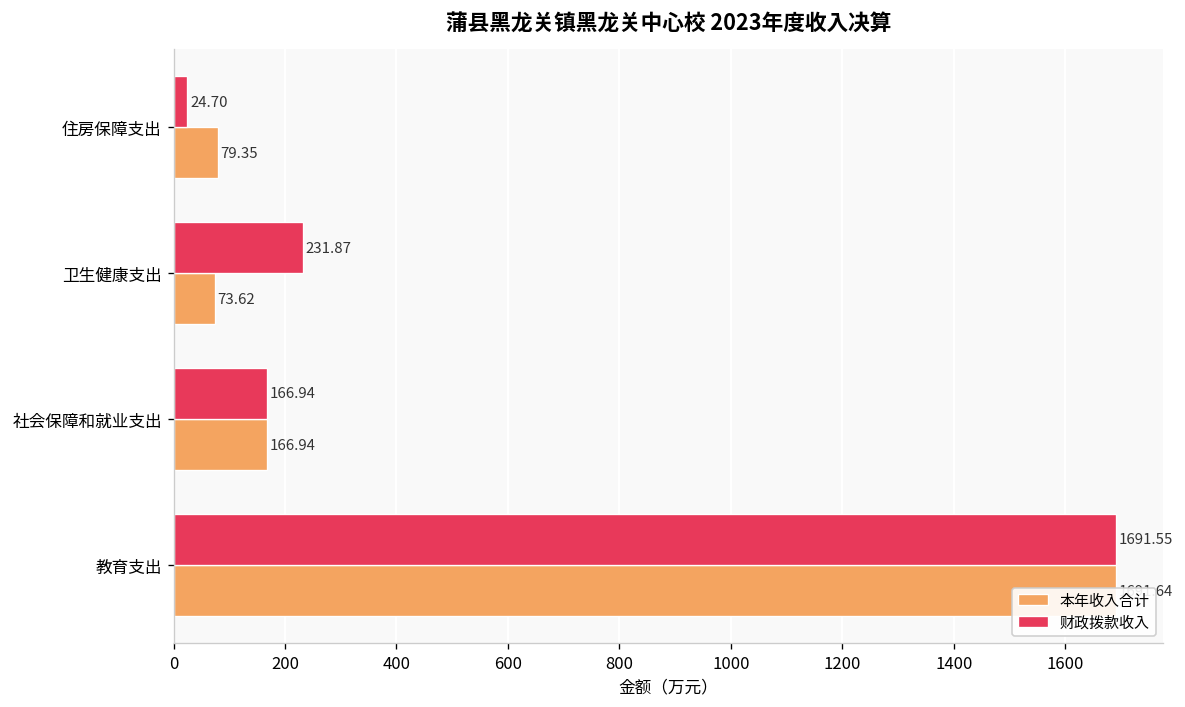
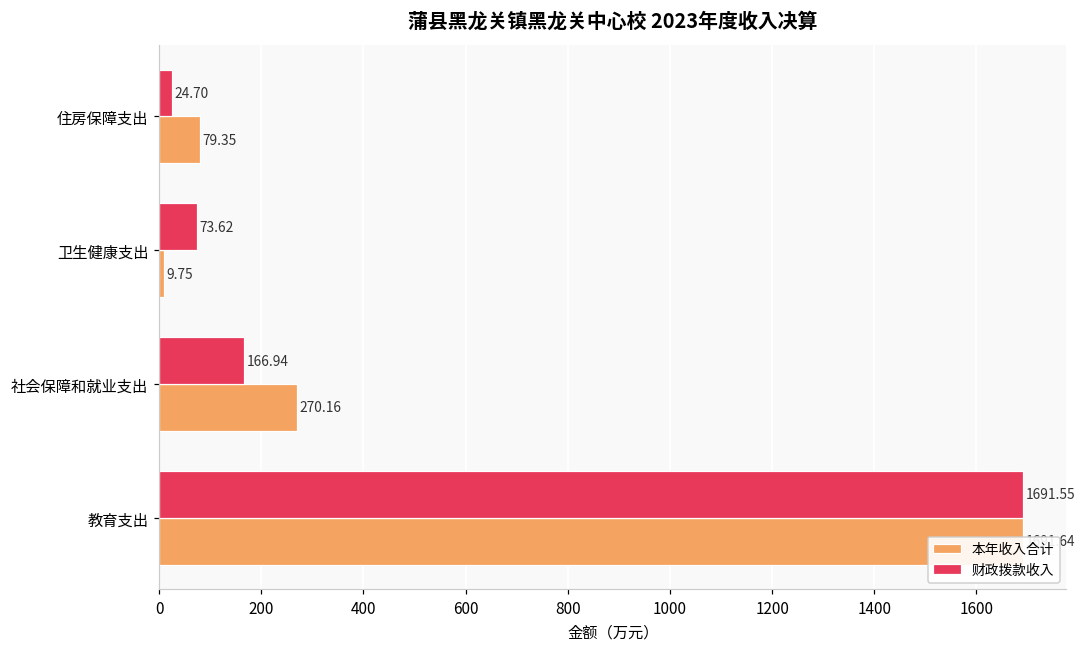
  {
    "本年收入合计": {
      "住房保障支出": 79.35,
-     "卫生健康支出": 73.62,
-     "社会保障和就业支出": 166.94
+     "卫生健康支出": 9.75,
+     "社会保障和就业支出": 270.16
    },
    "财政拨款收入": {
      "住房保障支出": 24.70,
-     "卫生健康支出": 231.87,
+     "卫生健康支出": 73.62,
      "社会保障和就业支出": 166.94,
      "教育支出": 1691.55
    }
  }
